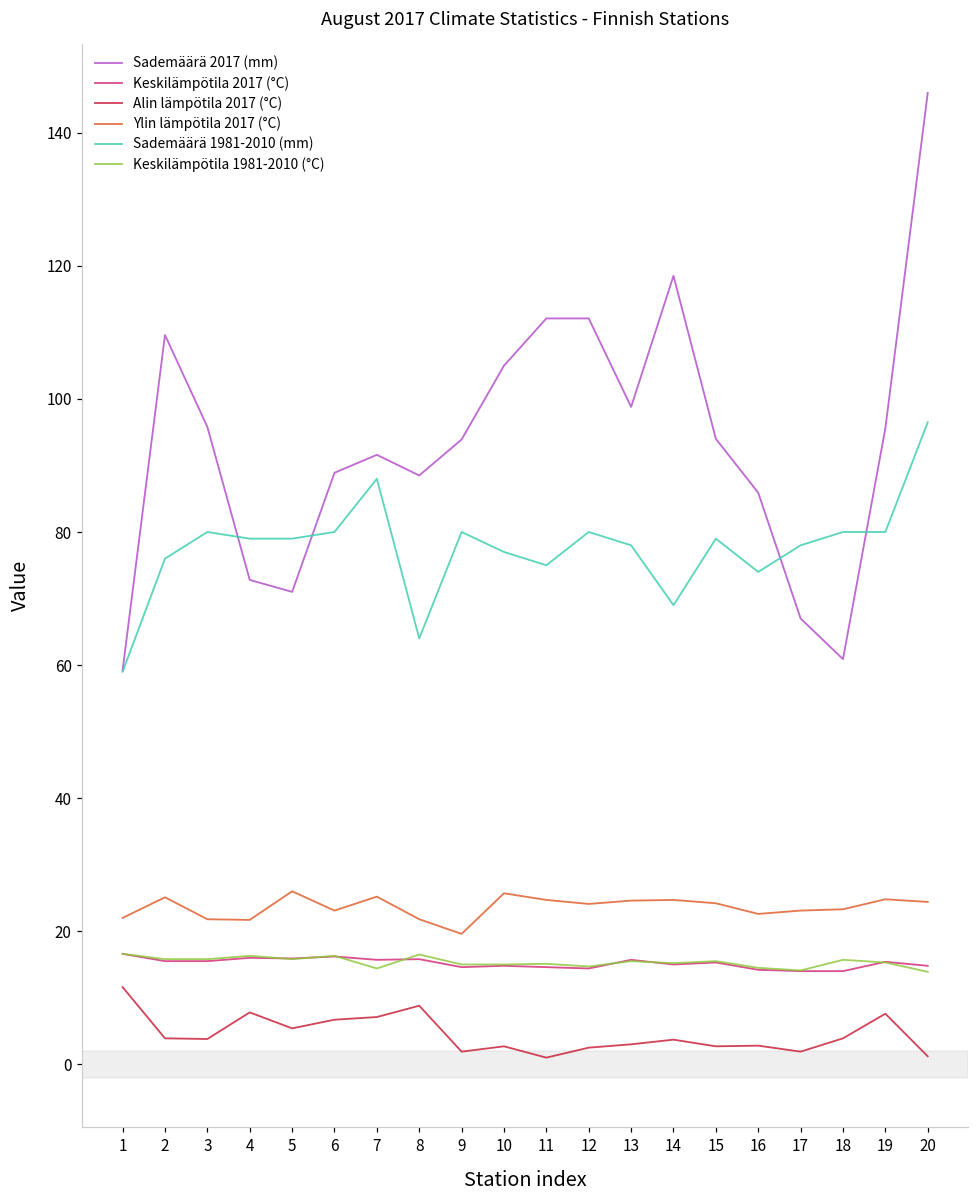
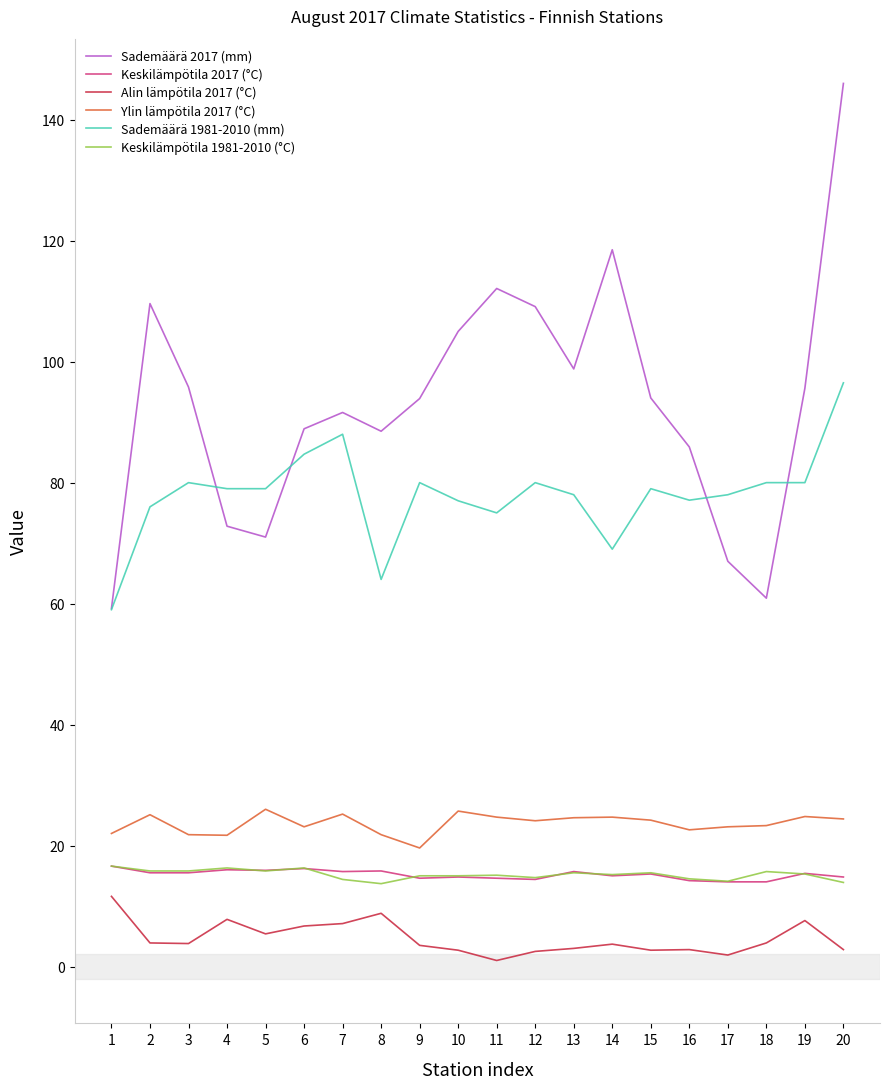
  {
    "Sademäärä 2017 (mm)": {
      "2": 110,
      "3": 96,
      "4": 73,
      "5": 71,
      "6": 89,
      "7": 92,
      "8": 89,
      "9": 94,
      "10": 105,
      "11": 112,
-     "12": 112,
+     "12": 109,
      "13": 99,
      "14": 119,
      "15": 94,
      "16": 86,
      "17": 67,
      "18": 61,
      "19": 96,
      "20": 146
    },
    "Keskilämpötila 2017 (°C)": {
      "7": 16,
      "8": 16,
      "11": 15,
      "18": 14,
      "20": 15
    },
    "Alin lämpötila 2017 (°C)": {
      "1": 12,
      "2": 4,
      "3": 4,
      "4": 8,
      "5": 5,
      "6": 7,
      "7": 7,
      "8": 9,
-     "9": 2,
+     "9": 4,
      "10": 3,
      "11": 1,
      "12": 3,
      "13": 3,
      "14": 4,
      "15": 3,
      "16": 3,
      "17": 2,
      "18": 4,
      "19": 8,
-     "20": 1
+     "20": 3
    },
    "Ylin lämpötila 2017 (°C)": {
      "1": 22,
      "2": 25,
      "3": 22,
      "4": 22,
      "5": 26,
      "6": 23,
      "7": 25,
      "8": 22,
      "9": 20,
      "10": 26,
      "11": 25,
      "12": 24,
      "13": 25,
      "14": 25,
      "15": 24,
      "16": 23,
      "17": 23,
      "18": 23,
      "19": 25,
      "20": 24
    },
    "Sademäärä 1981-2010 (mm)": {
      "2": 76,
      "3": 80,
      "4": 79,
      "5": 79,
-     "6": 80,
+     "6": 85,
      "7": 88,
      "8": 64,
      "9": 80,
      "10": 77,
      "11": 75,
      "12": 80,
      "13": 78,
      "14": 69,
      "15": 79,
-     "16": 74,
+     "16": 77,
      "17": 78,
      "18": 80,
      "19": 80,
      "20": 97
    },
    "Keskilämpötila 1981-2010 (°C)": {
      "7": 14,
-     "8": 17,
+     "8": 14,
      "11": 15,
      "18": 16,
      "20": 14
    }
  }
